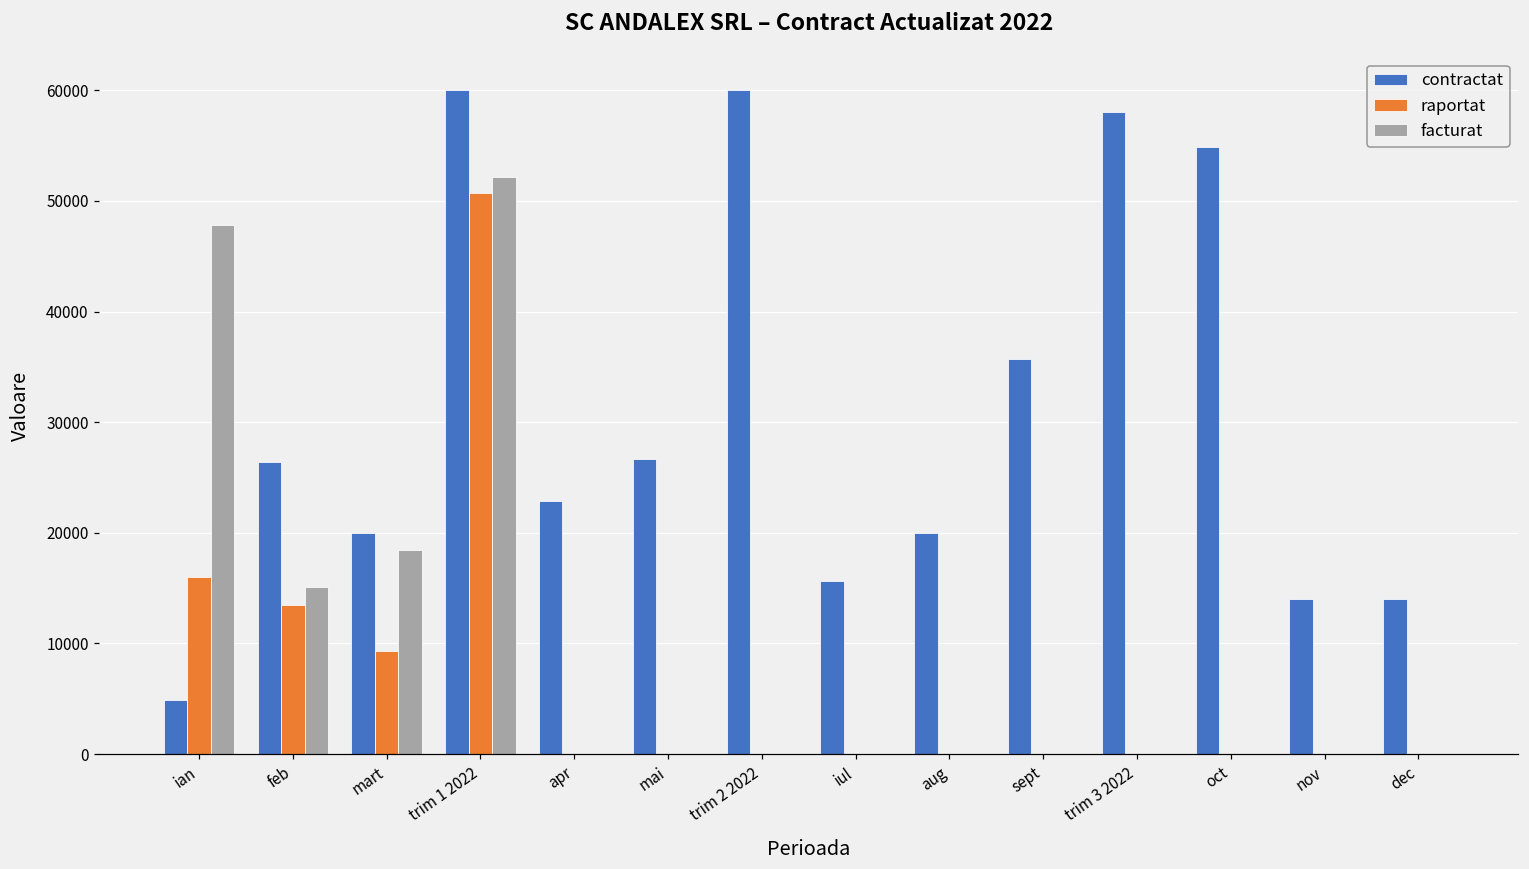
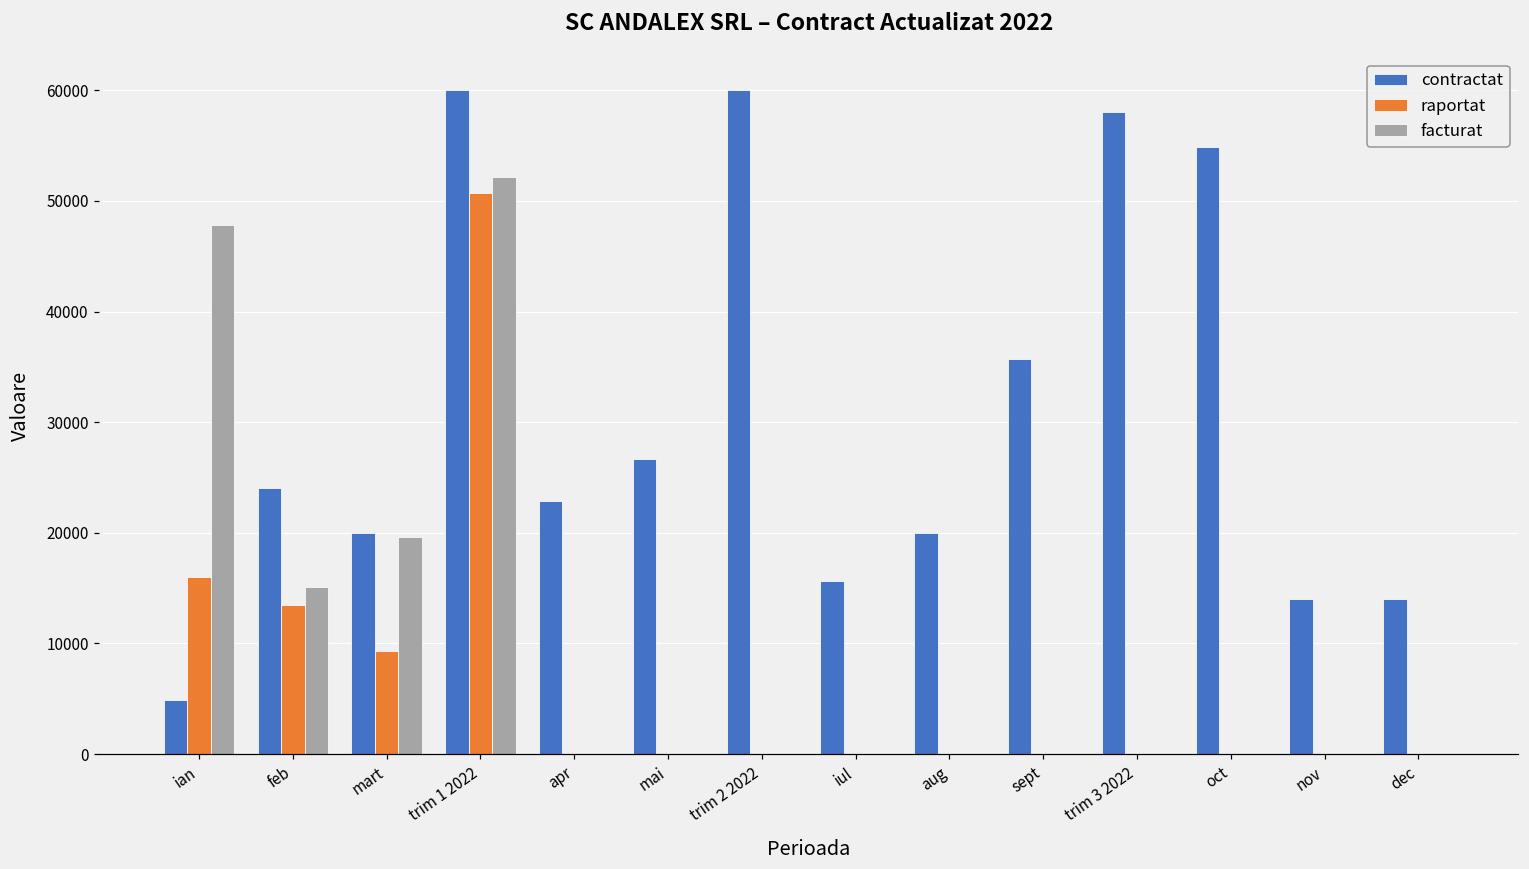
  {
    "contractat": {
      "ian": 4900,
-     "feb": 26400,
+     "feb": 24000,
      "mart": 20000,
      "trim 1 2022": 60000,
      "apr": 22900,
      "mai": 26600,
      "trim 2 2022": 60000,
      "iul": 15600,
      "aug": 20000,
      "sept": 35700,
      "trim 3 2022": 58000,
      "oct": 54900,
      "nov": 14000,
      "dec": 14000
    },
    "raportat": {
      "ian": 16000,
      "feb": 13400,
      "mart": 9400,
      "trim 1 2022": 50800,
      "apr": 0,
      "mai": 0,
      "trim 2 2022": 0,
      "iul": 0,
      "aug": 0,
      "sept": 0,
      "trim 3 2022": 0,
      "oct": 0,
      "nov": 0,
      "dec": 0
    },
    "facturat": {
      "ian": 47800,
      "feb": 15100,
-     "mart": 18400,
+     "mart": 19700,
      "trim 1 2022": 52200,
      "apr": 0,
      "mai": 0,
      "trim 2 2022": 0,
      "iul": 0,
      "aug": 0,
      "sept": 0,
      "trim 3 2022": 0,
      "oct": 0,
      "nov": 0,
      "dec": 0
    }
  }
